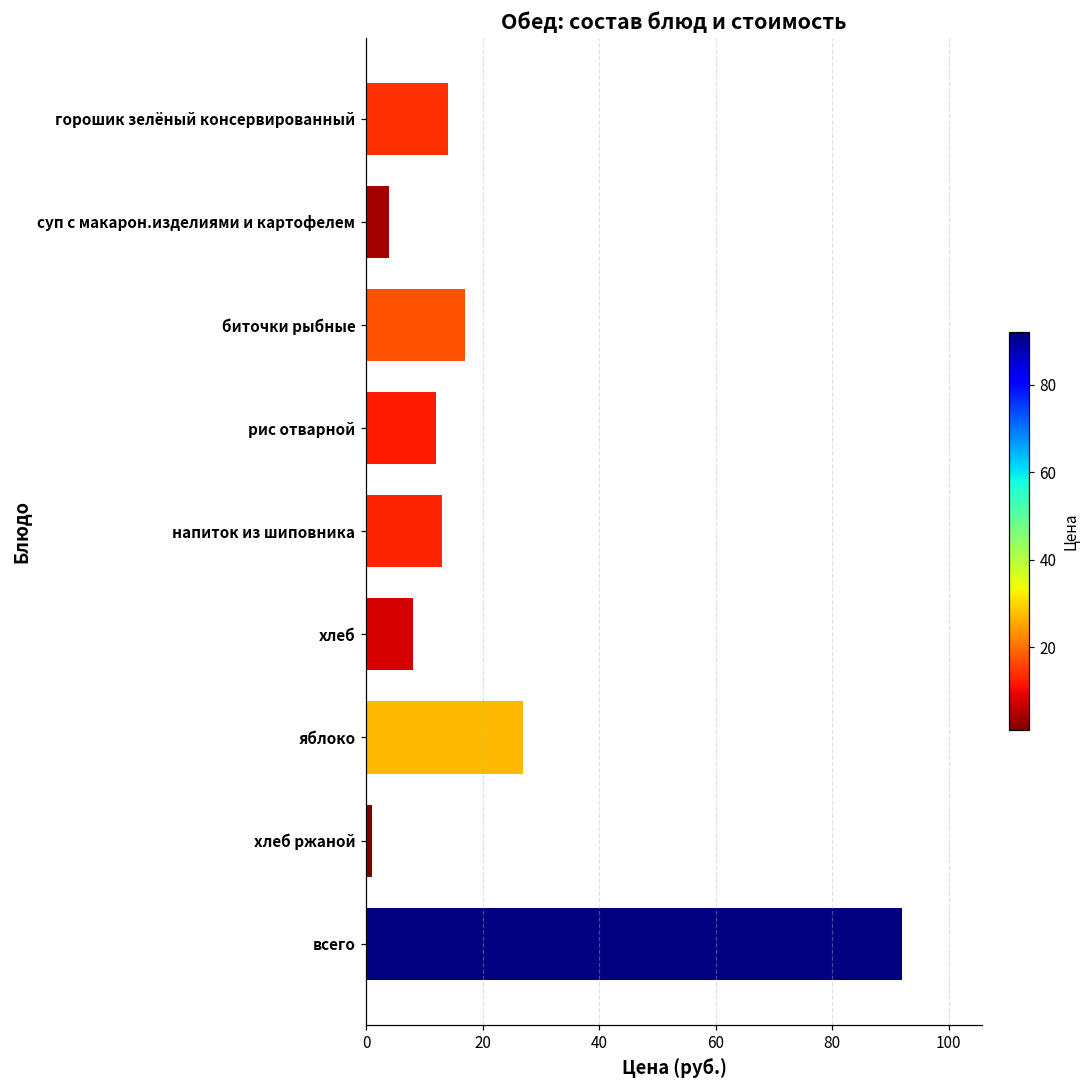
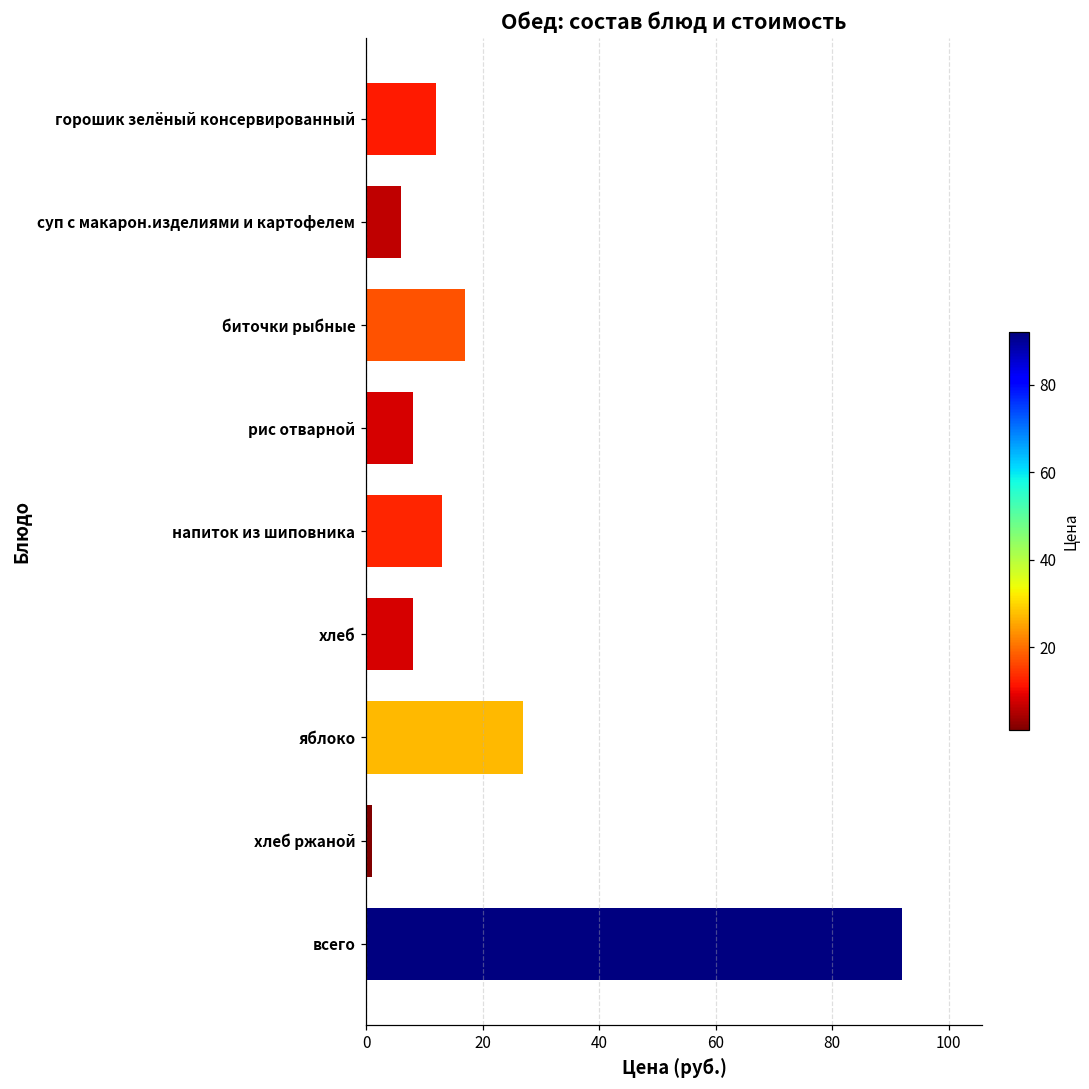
  {
-   "горошик зелёный консервированный": 14,
-   "суп с макарон.изделиями и картофелем": 4,
+   "горошик зелёный консервированный": 12,
+   "суп с макарон.изделиями и картофелем": 6,
    "биточки рыбные": 17,
-   "рис отварной": 12,
+   "рис отварной": 8,
    "напиток из шиповника": 13,
    "хлеб": 8,
    "яблоко": 27,
    "хлеб ржаной": 1,
    "всего": 92
  }
